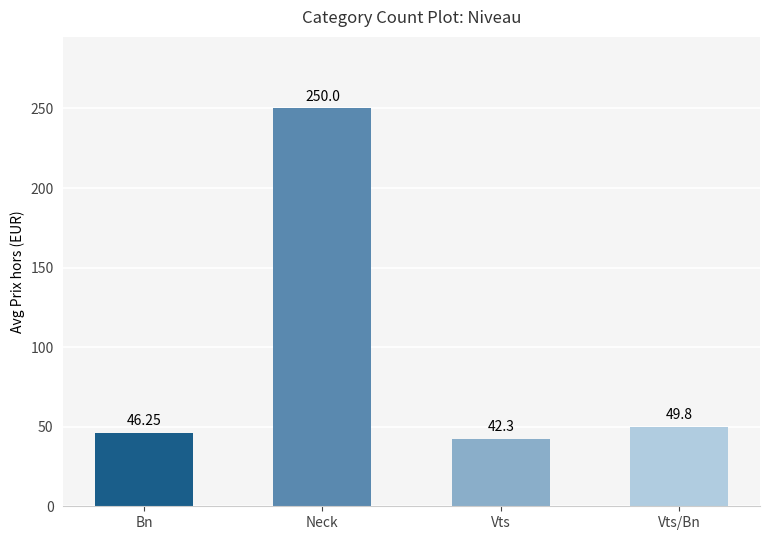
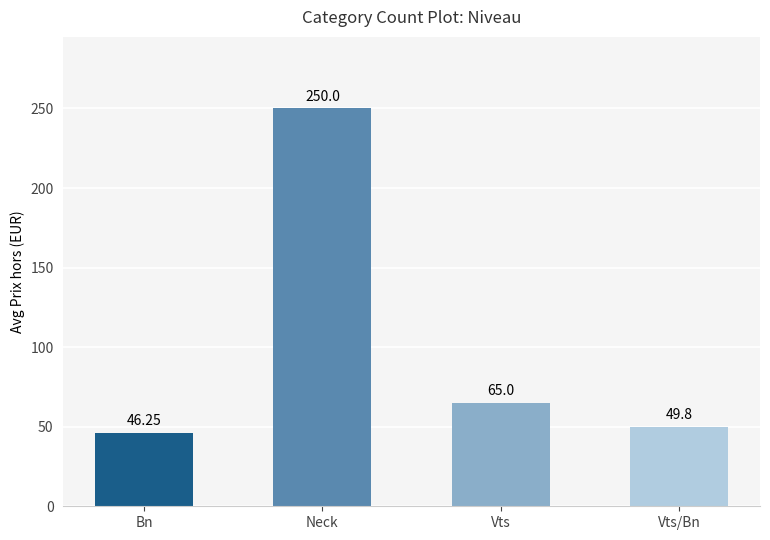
  {
    "Bn": 46.25,
    "Neck": 250.0,
-   "Vts": 42.3,
+   "Vts": 65.0,
    "Vts/Bn": 49.8
  }
